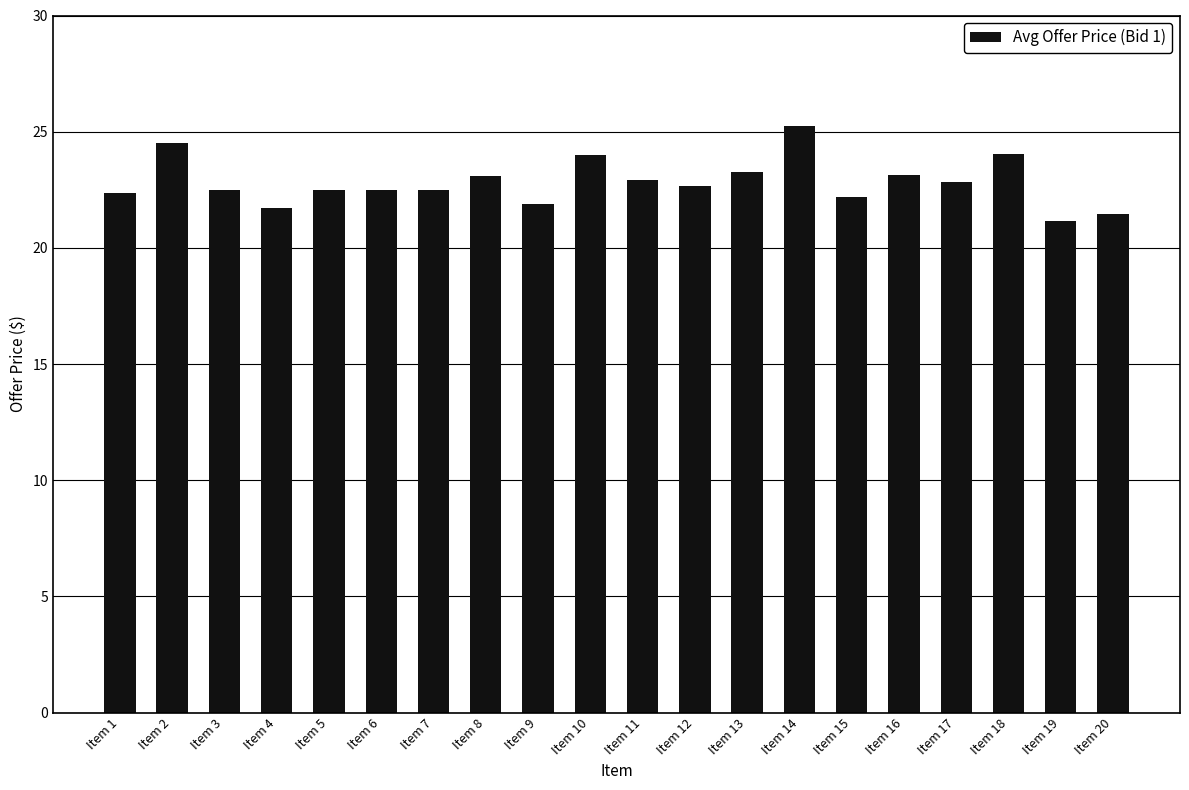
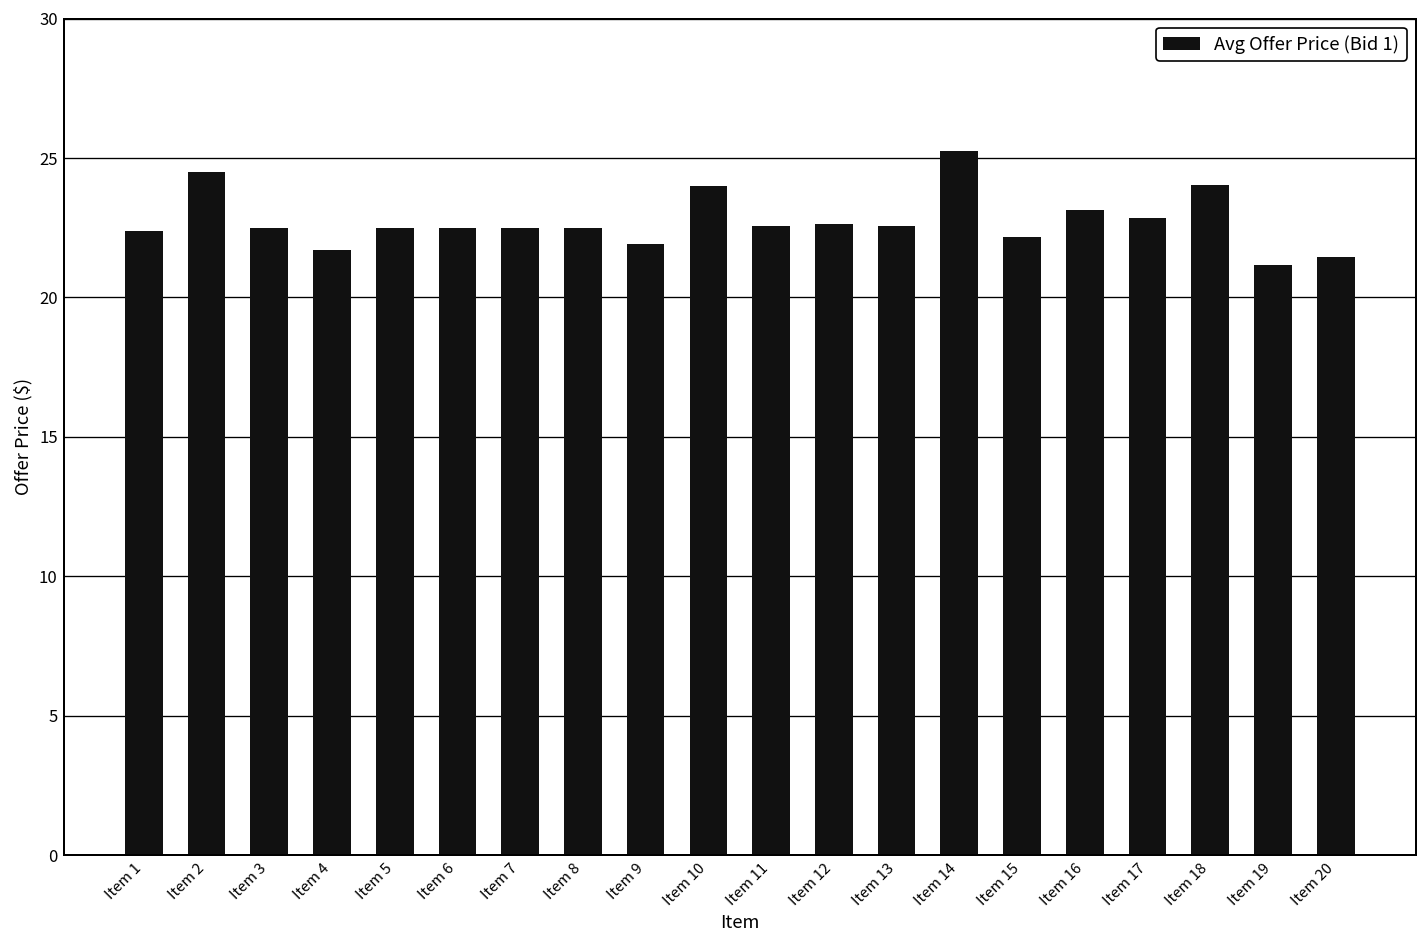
  {
    "Item 1": 22.4,
    "Item 2": 24.5,
    "Item 3": 22.5,
    "Item 4": 21.7,
    "Item 5": 22.5,
    "Item 6": 22.5,
    "Item 7": 22.5,
-   "Item 8": 23.1,
+   "Item 8": 22.5,
    "Item 9": 21.9,
    "Item 10": 24.0,
-   "Item 11": 22.9,
+   "Item 11": 22.6,
    "Item 12": 22.7,
-   "Item 13": 23.3,
+   "Item 13": 22.6,
    "Item 14": 25.3,
    "Item 15": 22.2,
    "Item 16": 23.2,
    "Item 17": 22.9,
    "Item 18": 24.1,
    "Item 19": 21.2,
    "Item 20": 21.5
  }
